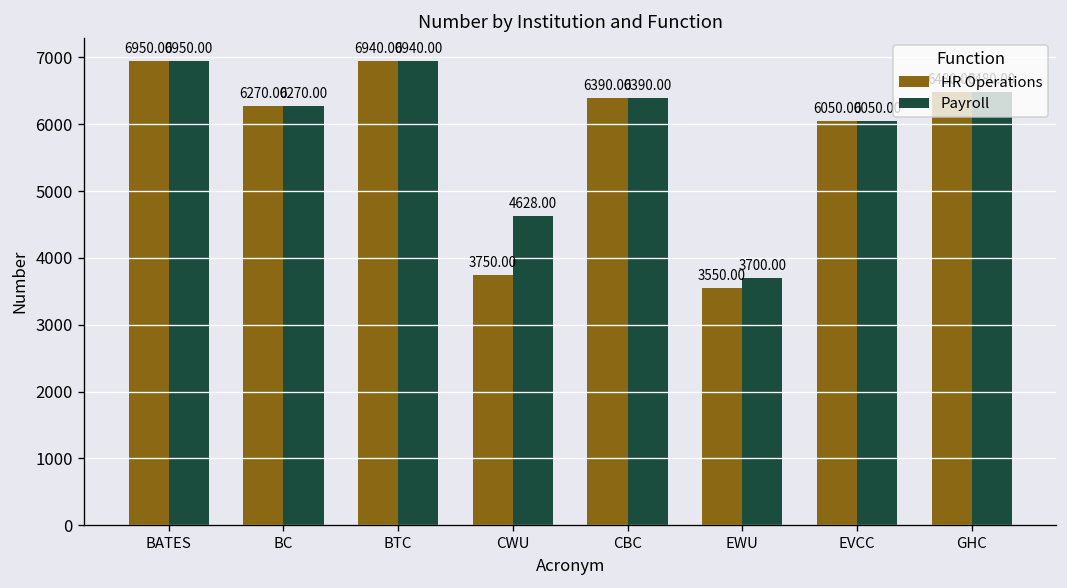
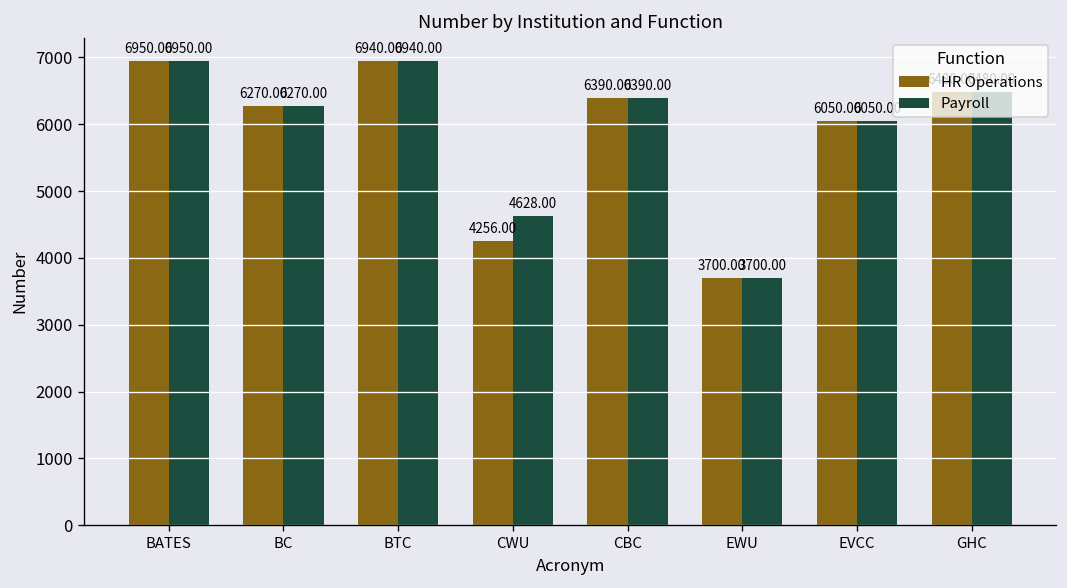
  {
    "HR Operations": {
-     "CWU": 3750.00,
-     "EWU": 3550.00
+     "CWU": 4256.00,
+     "EWU": 3700.00
    },
    "Payroll": {
      "CWU": 4628.00
    }
  }
